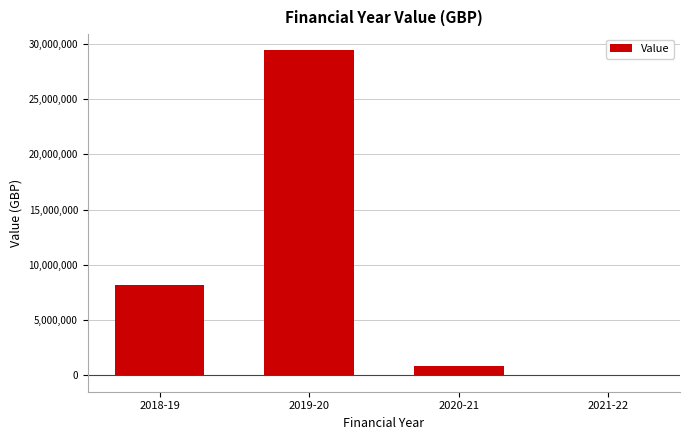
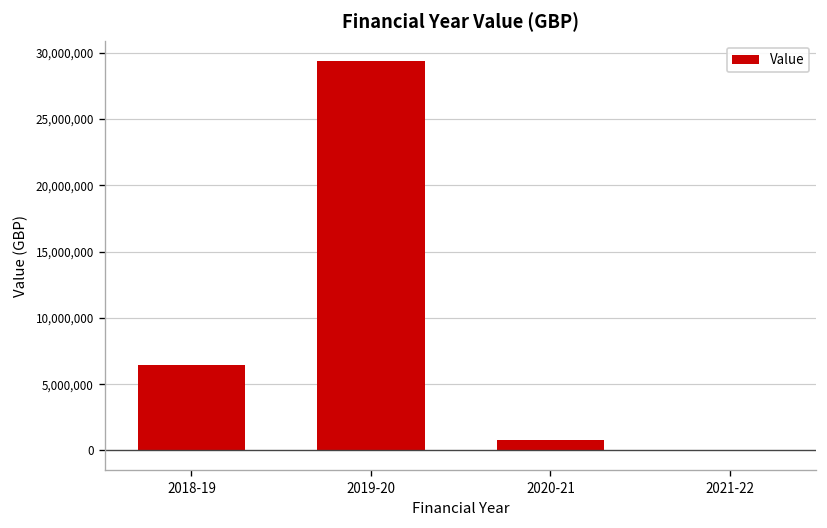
  {
-   "2018-19": "8,200,000",
+   "2018-19": "6,400,000",
    "2019-20": "29,400,000",
    "2020-21": "800,000"
  }
